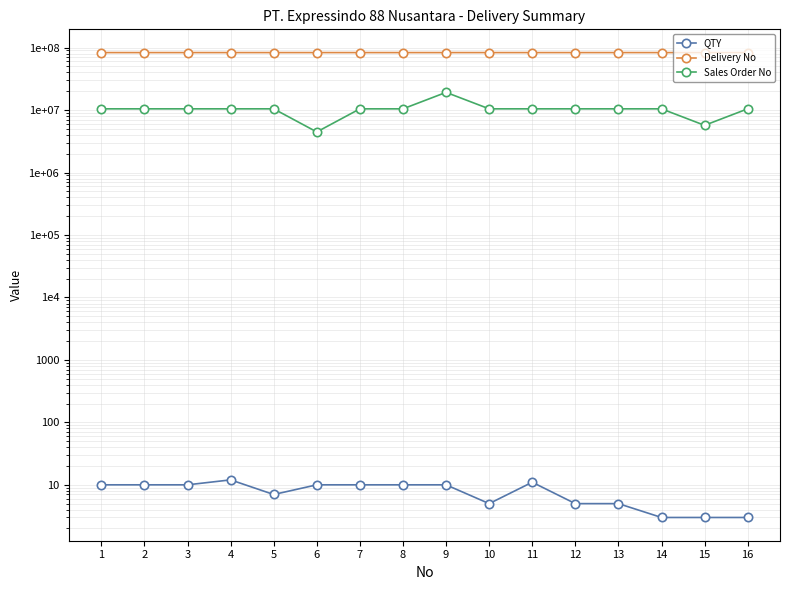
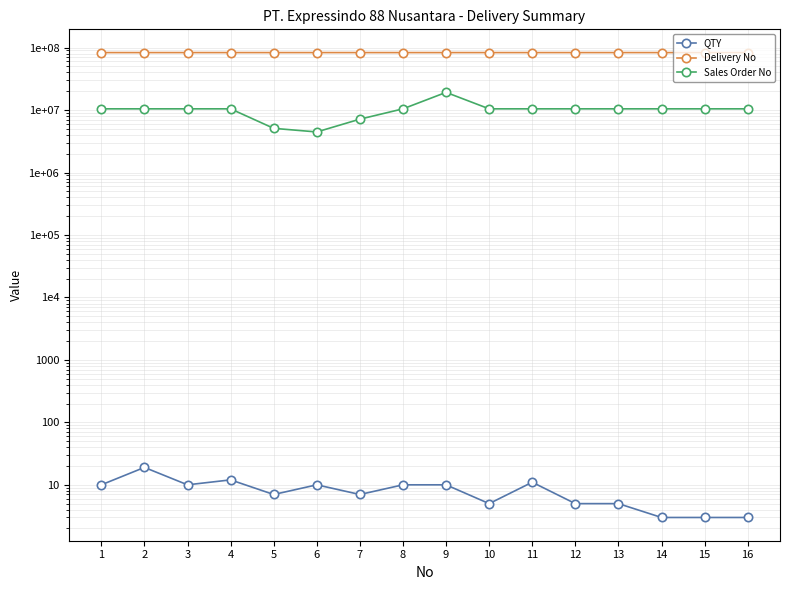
  {
    "QTY": {
      "1": 10,
-     "2": 10,
+     "2": 19,
      "3": 10,
      "4": 12,
      "5": 7,
      "6": 10,
-     "7": 10,
+     "7": 7,
      "8": 10,
      "9": 10,
      "10": 5,
      "11": 11,
      "12": 5,
      "13": 5,
      "14": 3,
      "15": 3,
      "16": 3
    },
    "Delivery No": {
      "1": 80000000,
      "2": 80000000,
      "3": 80000000,
      "4": 80000000,
      "5": 80000000,
      "6": 80000000,
      "7": 80000000,
      "8": 80000000,
      "9": 80000000,
      "10": 80000000,
      "11": 80000000,
      "12": 80000000,
      "13": 80000000,
      "14": 80000000
    },
    "Sales Order No": {
      "1": 10000000,
      "2": 10000000,
      "3": 10000000,
      "4": 10000000,
-     "5": 10000000,
+     "5": 5000000,
      "6": 4000000,
-     "7": 10000000,
+     "7": 7000000,
      "8": 10000000,
      "9": 19000000,
      "10": 10000000,
      "11": 10000000,
      "12": 10000000,
      "13": 10000000,
      "14": 10000000,
-     "15": 6000000,
+     "15": 10000000,
      "16": 10000000
    }
  }
